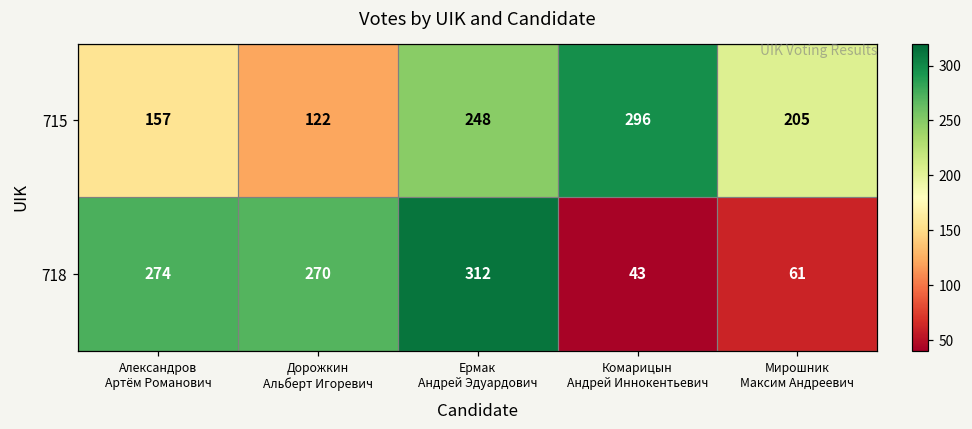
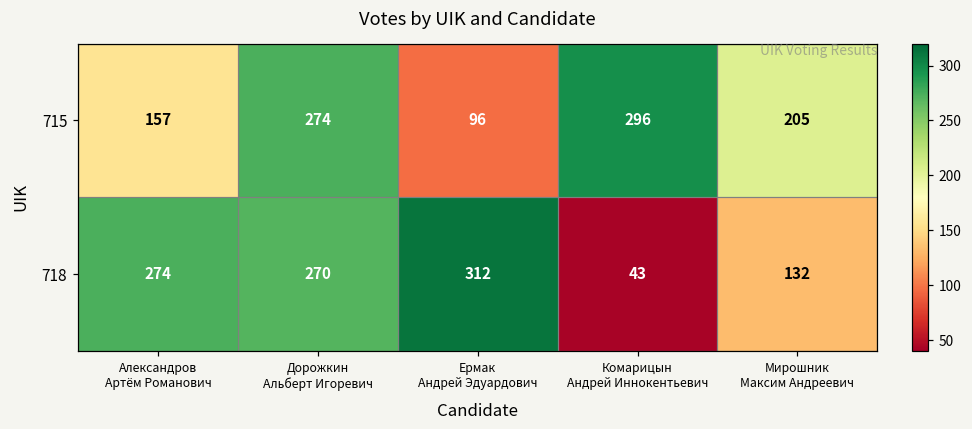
  {
    "715": {
      "Александров Артём Романович": 157,
-     "Дорожкин Альберт Игоревич": 122,
-     "Ермак Андрей Эдуардович": 248,
+     "Дорожкин Альберт Игоревич": 274,
+     "Ермак Андрей Эдуардович": 96,
      "Комарицын Андрей Иннокентьевич": 296
    },
    "718": {
      "Александров Артём Романович": 274,
      "Дорожкин Альберт Игоревич": 270,
      "Ермак Андрей Эдуардович": 312,
      "Комарицын Андрей Иннокентьевич": 43,
-     "Мирошник Максим Андреевич": 61
+     "Мирошник Максим Андреевич": 132
    }
  }
